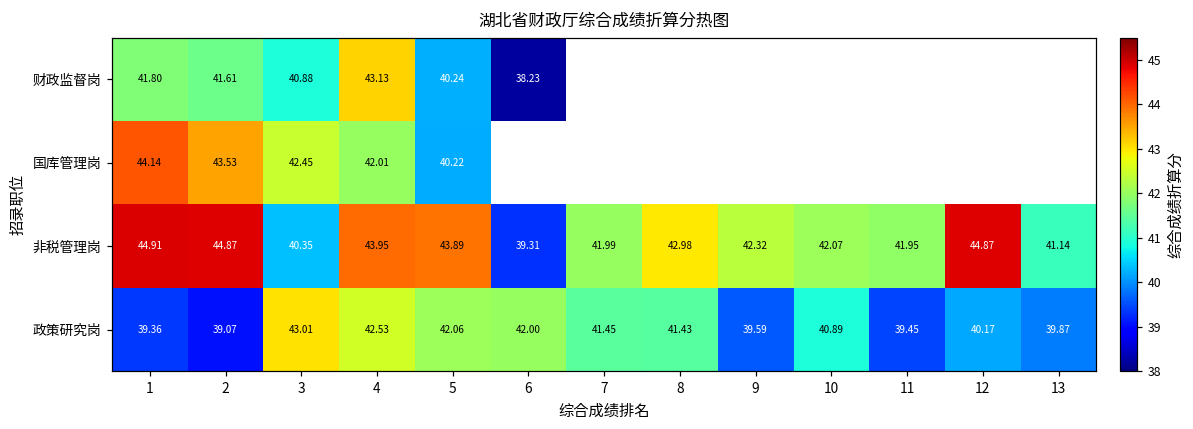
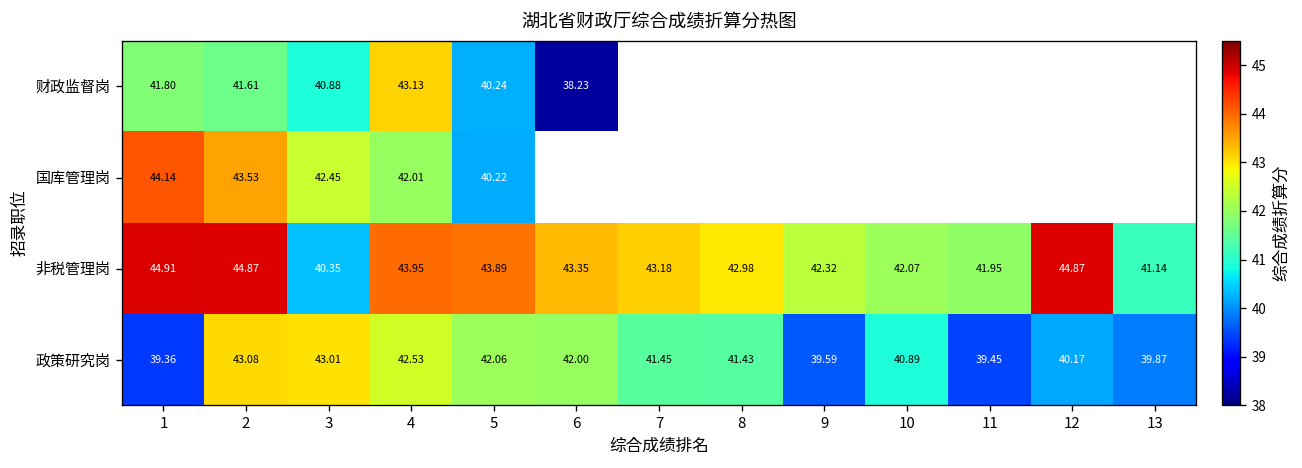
  {
    "财政监督岗": {
      "1": 41.80,
      "2": 41.61,
      "3": 40.88,
      "4": 43.13,
      "5": 40.24,
      "6": 38.23
    },
    "国库管理岗": {
      "1": 44.14,
      "2": 43.53,
      "3": 42.45,
      "4": 42.01,
      "5": 40.22
    },
    "非税管理岗": {
      "1": 44.91,
      "2": 44.87,
      "3": 40.35,
      "4": 43.95,
      "5": 43.89,
-     "6": 39.31,
-     "7": 41.99,
+     "6": 43.35,
+     "7": 43.18,
      "8": 42.98,
      "9": 42.32,
      "10": 42.07,
      "11": 41.95,
      "12": 44.87,
      "13": 41.14
    },
    "政策研究岗": {
      "1": 39.36,
-     "2": 39.07,
+     "2": 43.08,
      "3": 43.01,
      "4": 42.53,
      "5": 42.06,
      "6": 42.00,
      "7": 41.45,
      "8": 41.43,
      "9": 39.59,
      "10": 40.89,
      "11": 39.45,
      "12": 40.17,
      "13": 39.87
    }
  }
